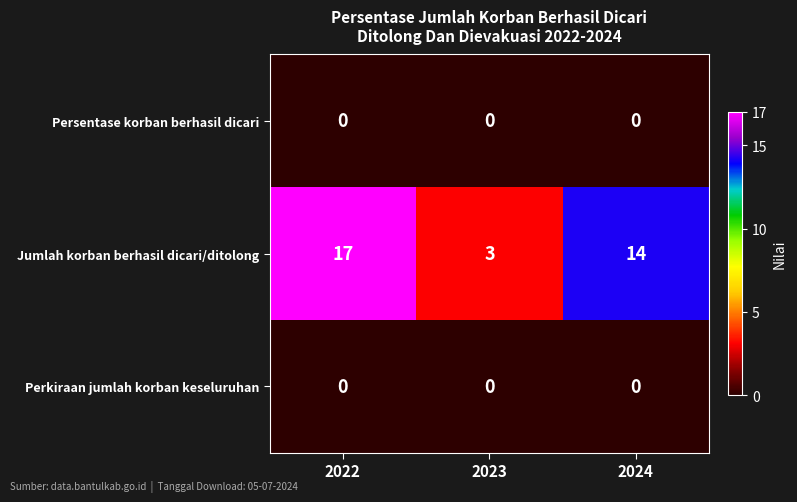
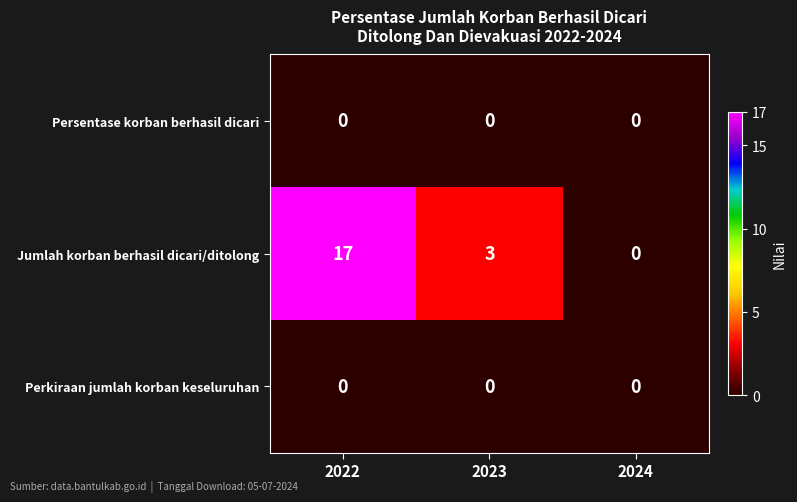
  {
    "Persentase korban berhasil dicari": {
      "2022": 0,
      "2023": 0,
      "2024": 0
    },
    "Jumlah korban berhasil dicari/ditolong": {
      "2022": 17,
      "2023": 3,
-     "2024": 14
+     "2024": 0
    },
    "Perkiraan jumlah korban keseluruhan": {
      "2022": 0,
      "2023": 0,
      "2024": 0
    }
  }
